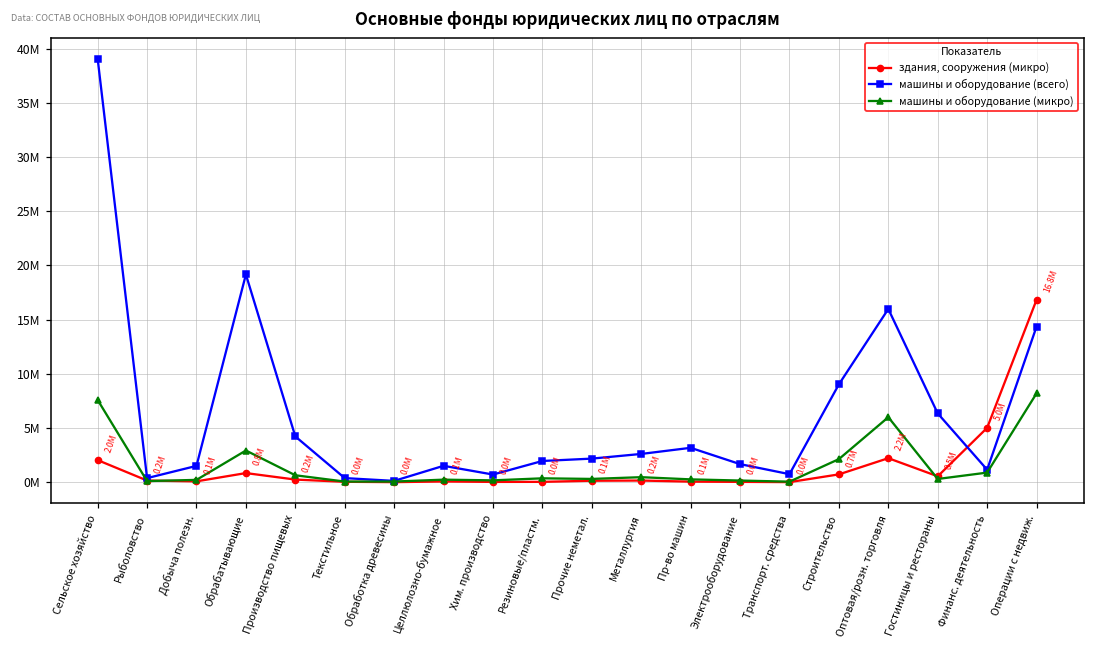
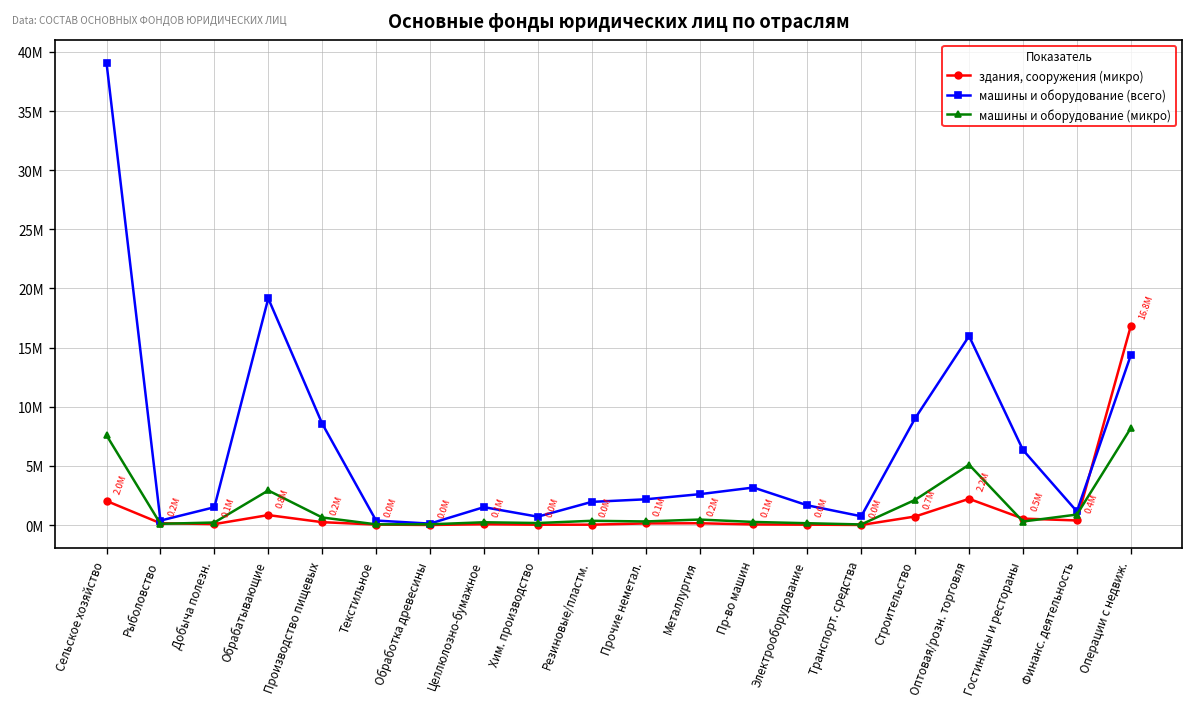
  {
    "здания, сооружения (микро)": {
      "Сельское хозяйство": "2.0M",
      "Обрабатывающие": "0.8M",
      "Производство пищевых": "0.2M",
      "Металлургия": "0.2M",
      "Строительство": "0.7M",
      "Оптовая/розн. торговля": "2.2M",
-     "Финанс. деятельность": "5.0M",
+     "Финанс. деятельность": "0.4M",
      "Операции с недвиж.": "16.8M"
    },
    "машины и оборудование (всего)": {
      "Сельское хозяйство": "39000000",
      "Обрабатывающие": "19000000",
-     "Производство пищевых": "4000000",
+     "Производство пищевых": "9000000",
      "Пр-во машин": "3000000",
      "Строительство": "9000000",
      "Оптовая/розн. торговля": "16000000",
      "Гостиницы и рестораны": "6000000",
      "Финанс. деятельность": "1000000",
      "Операции с недвиж.": "14000000"
    },
    "машины и оборудование (микро)": {
      "Сельское хозяйство": "8000000",
      "Металлургия": "0",
-     "Оптовая/розн. торговля": "6000000",
+     "Оптовая/розн. торговля": "5000000",
      "Финанс. деятельность": "1000000",
      "Операции с недвиж.": "8000000"
    }
  }
